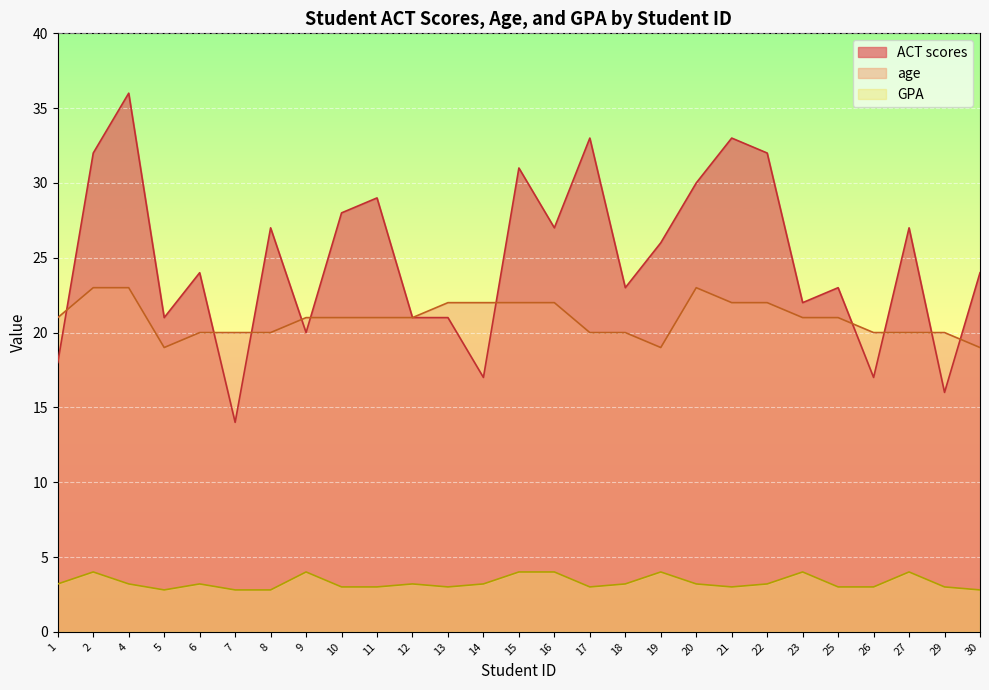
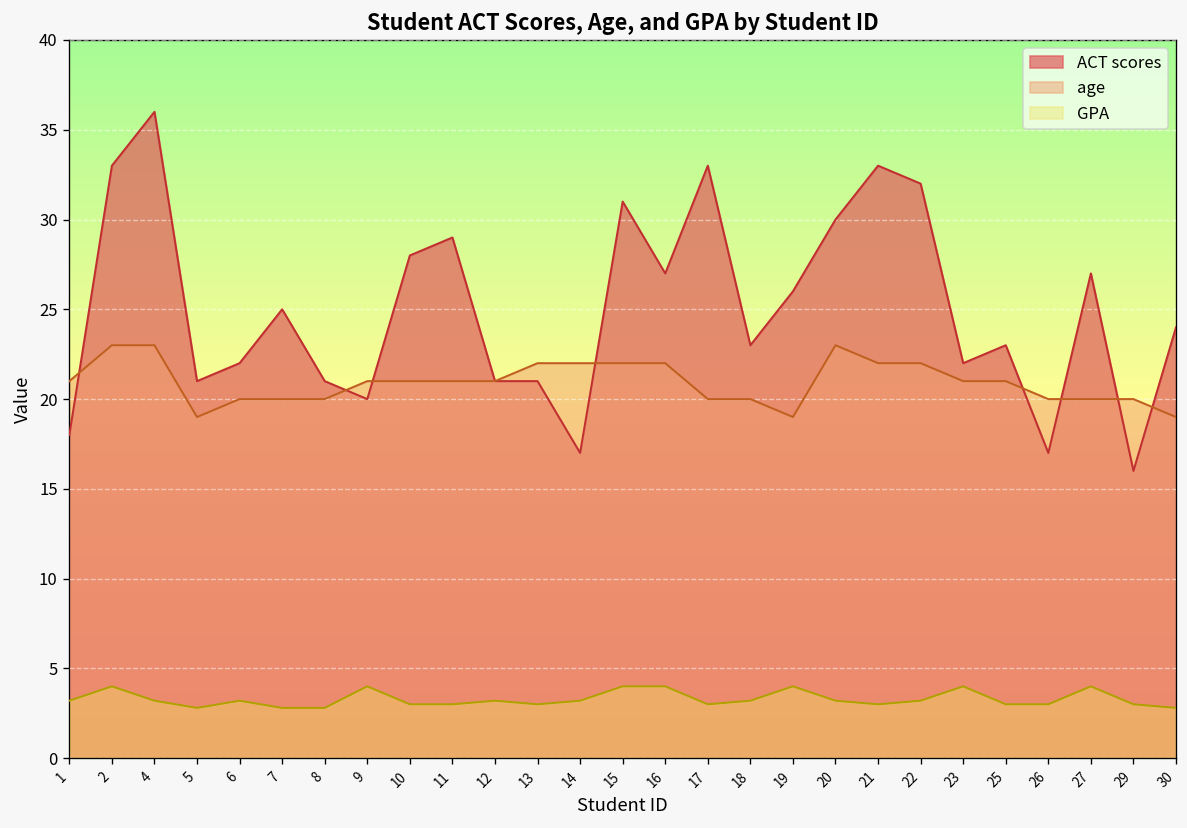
  {
    "ACT scores": {
      "1": 18,
-     "2": 32,
+     "2": 33,
      "4": 36,
      "5": 21,
-     "6": 24,
-     "7": 14,
-     "8": 27,
+     "6": 22,
+     "7": 25,
+     "8": 21,
      "9": 20,
      "10": 28,
      "11": 29,
      "13": 21,
      "14": 17,
      "15": 31,
      "16": 27,
      "17": 33,
      "18": 23,
      "19": 26,
      "20": 30,
      "21": 33,
      "22": 32,
      "23": 22,
      "25": 23,
      "26": 17,
      "27": 27,
      "29": 16,
      "30": 24
    }
  }
